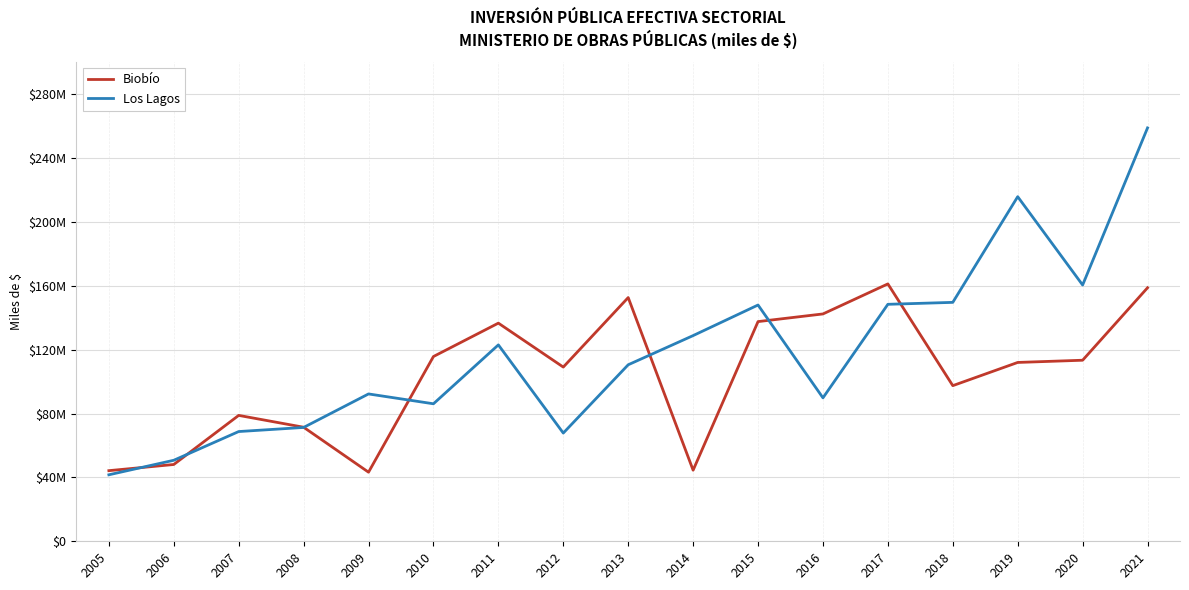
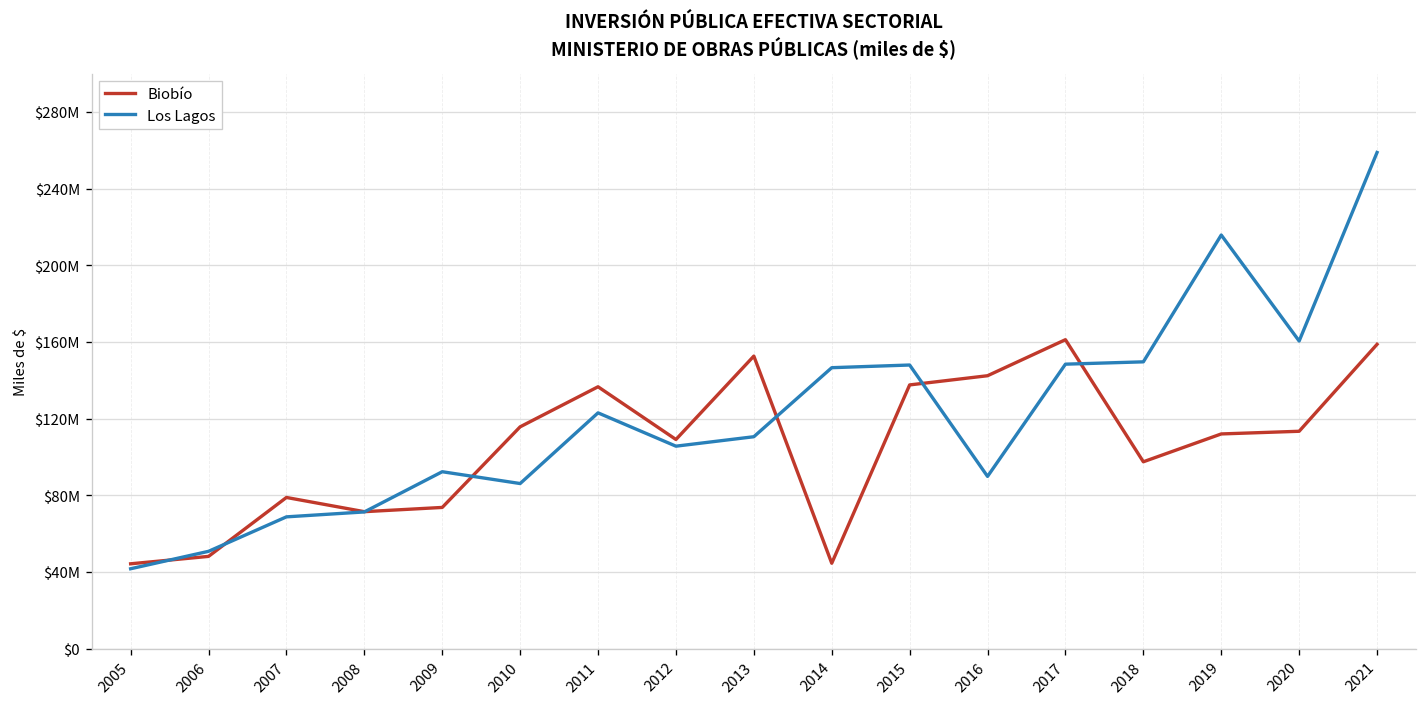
  {
    "Biobío": {
      "2005": "$44000000",
      "2006": "$48000000",
      "2007": "$79000000",
-     "2009": "$43000000",
+     "2009": "$74000000",
      "2010": "$116000000",
      "2011": "$137000000",
      "2012": "$109000000",
      "2013": "$153000000",
      "2014": "$45000000",
      "2015": "$138000000",
      "2016": "$142000000",
      "2017": "$161000000",
      "2018": "$97000000",
      "2019": "$112000000",
      "2020": "$113000000",
      "2021": "$159000000"
    },
    "Los Lagos": {
      "2005": "$42000000",
      "2006": "$51000000",
      "2007": "$69000000",
      "2009": "$92000000",
      "2010": "$86000000",
      "2011": "$123000000",
-     "2012": "$68000000",
+     "2012": "$106000000",
      "2013": "$111000000",
-     "2014": "$129000000",
+     "2014": "$147000000",
      "2015": "$148000000",
      "2016": "$90000000",
      "2017": "$148000000",
      "2018": "$150000000",
      "2019": "$216000000",
      "2020": "$160000000",
      "2021": "$259000000"
    }
  }
